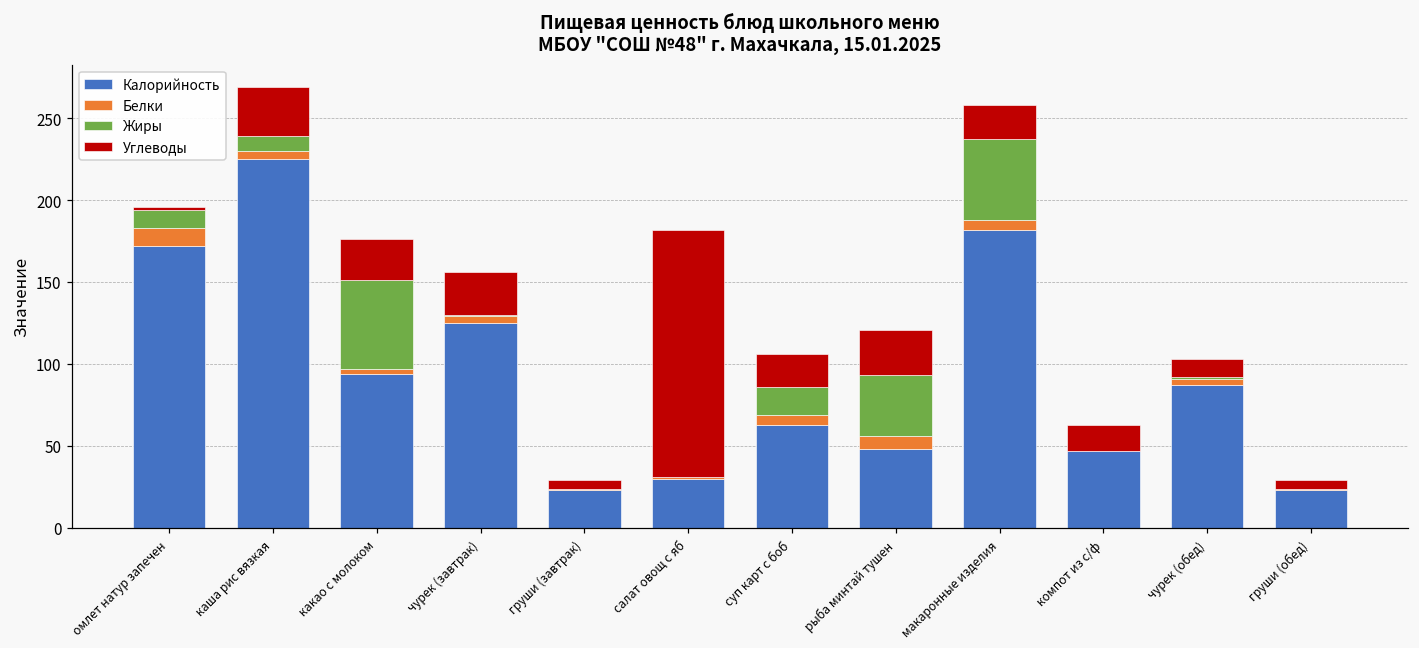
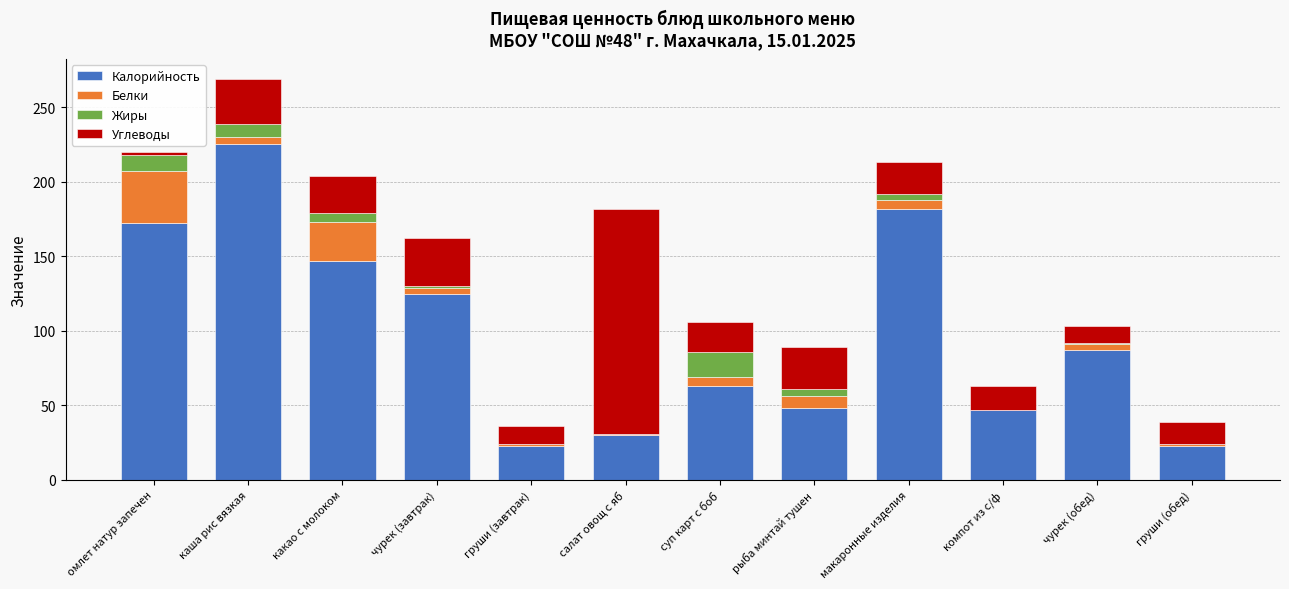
  {
    "Калорийность": {
      "омлет натур запечен": 172,
      "каша рис вязкая": 225,
-     "какао с молоком": 94,
+     "какао с молоком": 147,
      "чурек (завтрак)": 125,
      "груши (завтрак)": 23,
      "салат овощ с яб": 30,
      "суп карт с боб": 63,
      "рыба минтай тушен": 48,
      "макаронные изделия": 182,
      "компот из с/ф": 47,
      "чурек (обед)": 87,
      "груши (обед)": 23
    },
    "Белки": {
-     "омлет натур запечен": 11,
+     "омлет натур запечен": 35,
      "каша рис вязкая": 5,
-     "какао с молоком": 3,
+     "какао с молоком": 26,
      "чурек (завтрак)": 4,
      "суп карт с боб": 6,
      "рыба минтай тушен": 8,
      "макаронные изделия": 6,
      "компот из с/ф": 0,
      "чурек (обед)": 4
    },
    "Жиры": {
      "омлет натур запечен": 11,
      "каша рис вязкая": 9,
-     "какао с молоком": 54,
+     "какао с молоком": 6,
      "груши (завтрак)": 0,
      "салат овощ с яб": 0,
      "суп карт с боб": 17,
-     "рыба минтай тушен": 37,
-     "макаронные изделия": 49,
+     "рыба минтай тушен": 5,
+     "макаронные изделия": 4,
      "компот из с/ф": 0,
      "груши (обед)": 0
    },
    "Углеводы": {
      "омлет натур запечен": 2,
      "каша рис вязкая": 30,
      "какао с молоком": 25,
-     "чурек (завтрак)": 26,
-     "груши (завтрак)": 5,
+     "чурек (завтрак)": 32,
+     "груши (завтрак)": 12,
      "салат овощ с яб": 151,
      "суп карт с боб": 20,
      "рыба минтай тушен": 28,
      "макаронные изделия": 21,
      "компот из с/ф": 16,
      "чурек (обед)": 11,
-     "груши (обед)": 5
+     "груши (обед)": 15
    }
  }
